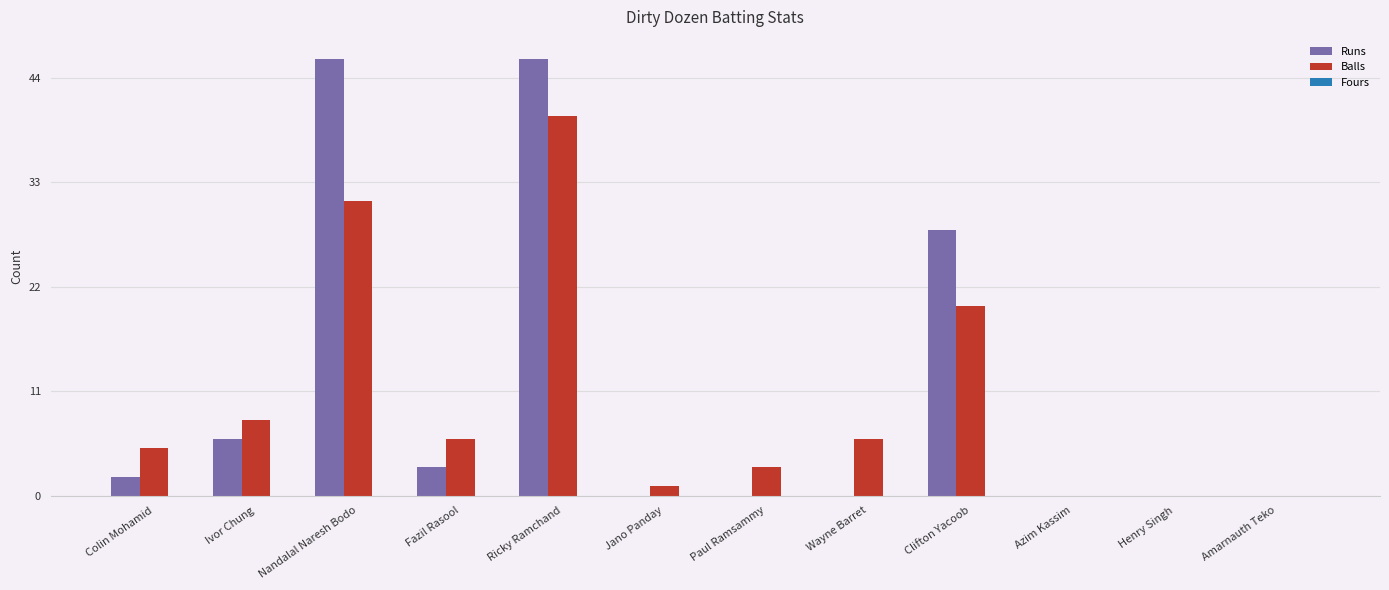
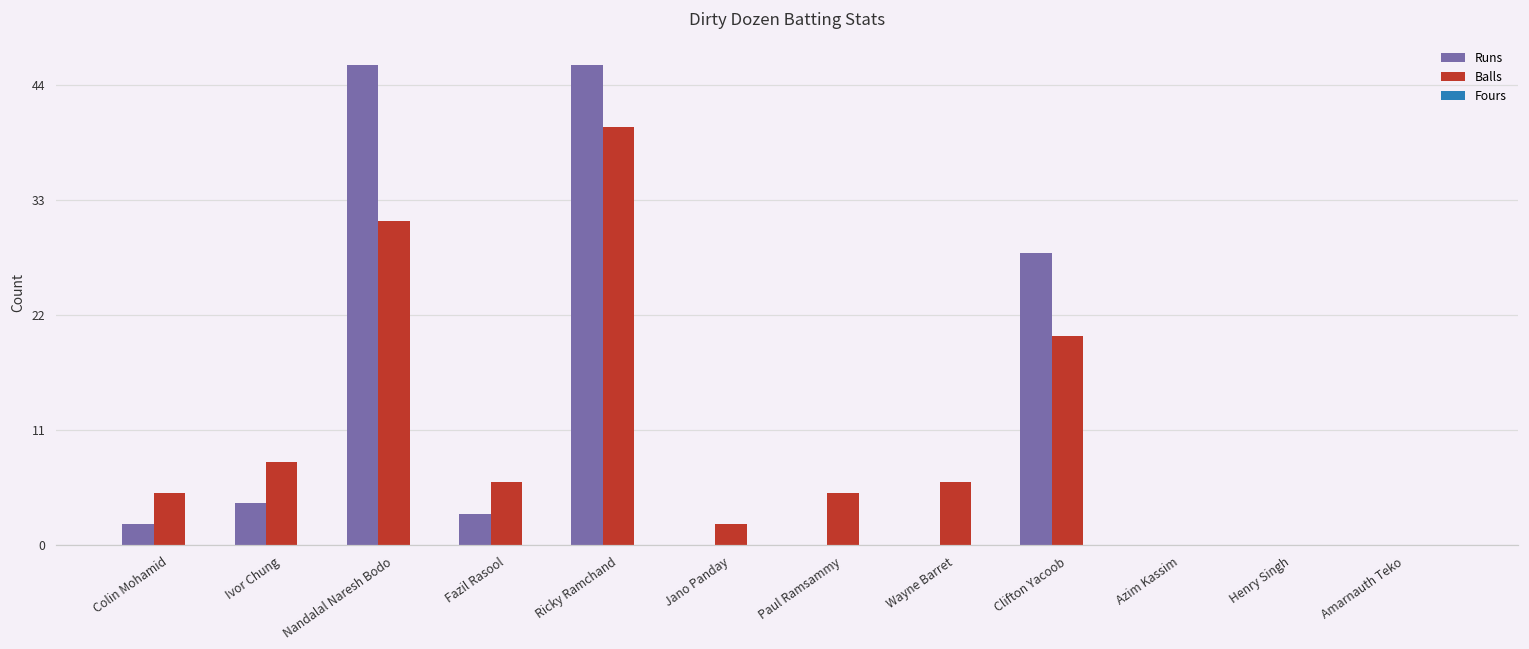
  {
    "Runs": {
      "Colin Mohamid": 2,
-     "Ivor Chung": 6,
+     "Ivor Chung": 4,
      "Nandalal Naresh Bodo": 46,
      "Fazil Rasool": 3,
      "Ricky Ramchand": 46,
      "Jano Panday": 0,
      "Paul Ramsammy": 0,
      "Wayne Barret": 0,
      "Clifton Yacoob": 28,
      "Azim Kassim": 0,
      "Henry Singh": 0,
      "Amarnauth Teko": 0
    },
    "Balls": {
      "Colin Mohamid": 5,
      "Ivor Chung": 8,
      "Nandalal Naresh Bodo": 31,
      "Fazil Rasool": 6,
      "Ricky Ramchand": 40,
-     "Jano Panday": 1,
-     "Paul Ramsammy": 3,
+     "Jano Panday": 2,
+     "Paul Ramsammy": 5,
      "Wayne Barret": 6,
      "Clifton Yacoob": 20,
      "Azim Kassim": 0,
      "Henry Singh": 0,
      "Amarnauth Teko": 0
    },
    "Fours": {
      "Colin Mohamid": 0,
      "Ivor Chung": 0,
      "Nandalal Naresh Bodo": 0,
      "Fazil Rasool": 0,
      "Ricky Ramchand": 0,
      "Jano Panday": 0,
      "Paul Ramsammy": 0,
      "Wayne Barret": 0,
      "Clifton Yacoob": 0,
      "Azim Kassim": 0,
      "Henry Singh": 0,
      "Amarnauth Teko": 0
    }
  }
